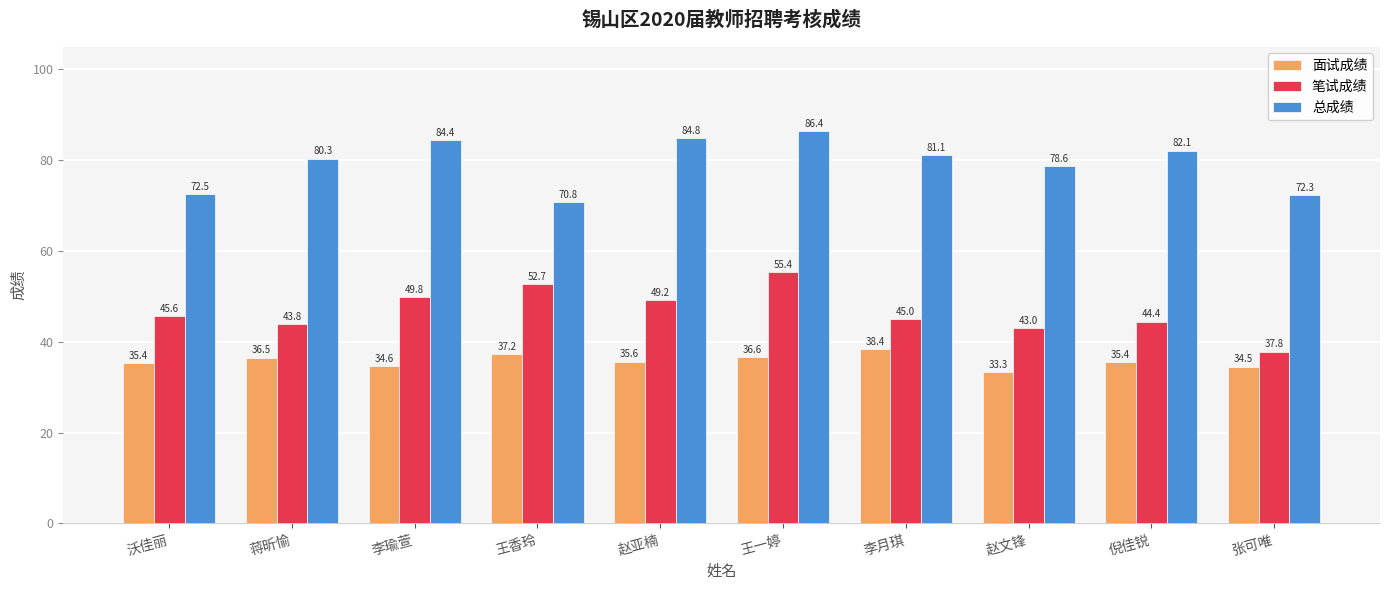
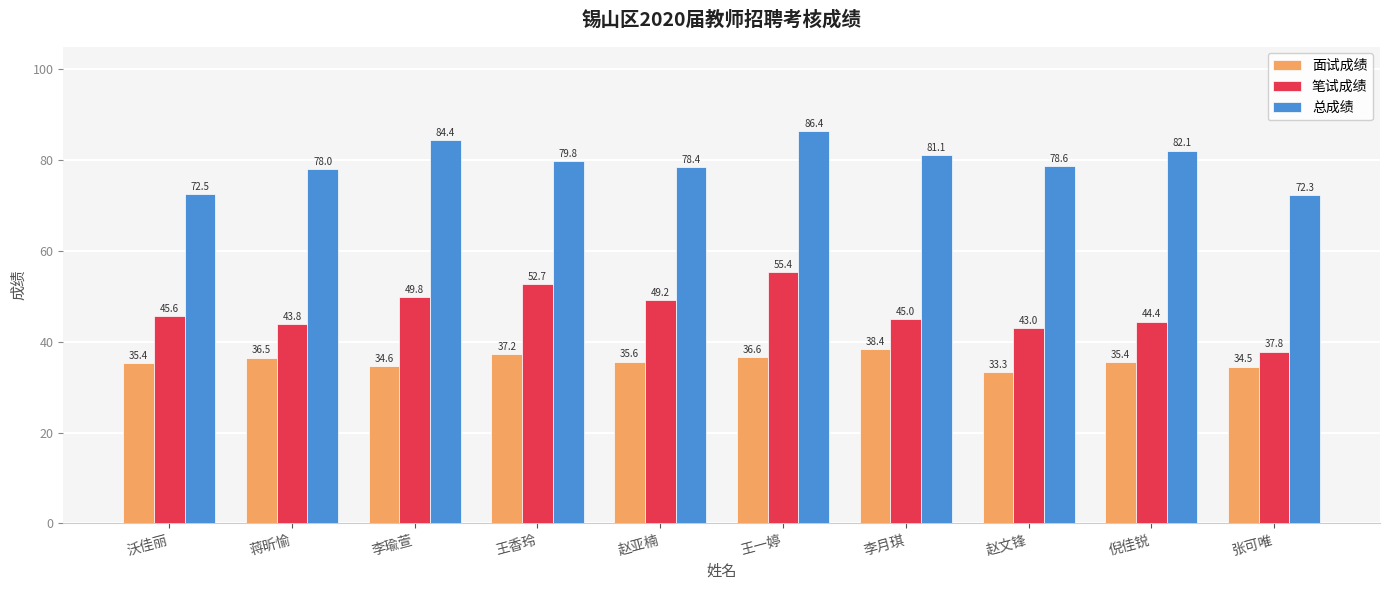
  {
    "面试成绩": {
      "沃佳丽": 35.4,
      "蒋昕愉": 36.5,
      "李瑜萱": 34.6,
      "王香玲": 37.2,
      "赵亚楠": 35.6,
      "王一婷": 36.6,
      "李月琪": 38.4,
      "赵文锋": 33.3,
      "倪佳锐": 35.4,
      "张可唯": 34.5
    },
    "笔试成绩": {
      "沃佳丽": 45.6,
      "蒋昕愉": 43.8,
      "李瑜萱": 49.8,
      "王香玲": 52.7,
      "赵亚楠": 49.2,
      "王一婷": 55.4,
      "李月琪": 45.0,
      "赵文锋": 43.0,
      "倪佳锐": 44.4,
      "张可唯": 37.8
    },
    "总成绩": {
      "沃佳丽": 72.5,
-     "蒋昕愉": 80.3,
+     "蒋昕愉": 78.0,
      "李瑜萱": 84.4,
-     "王香玲": 70.8,
-     "赵亚楠": 84.8,
+     "王香玲": 79.8,
+     "赵亚楠": 78.4,
      "王一婷": 86.4,
      "李月琪": 81.1,
      "赵文锋": 78.6,
      "倪佳锐": 82.1,
      "张可唯": 72.3
    }
  }
